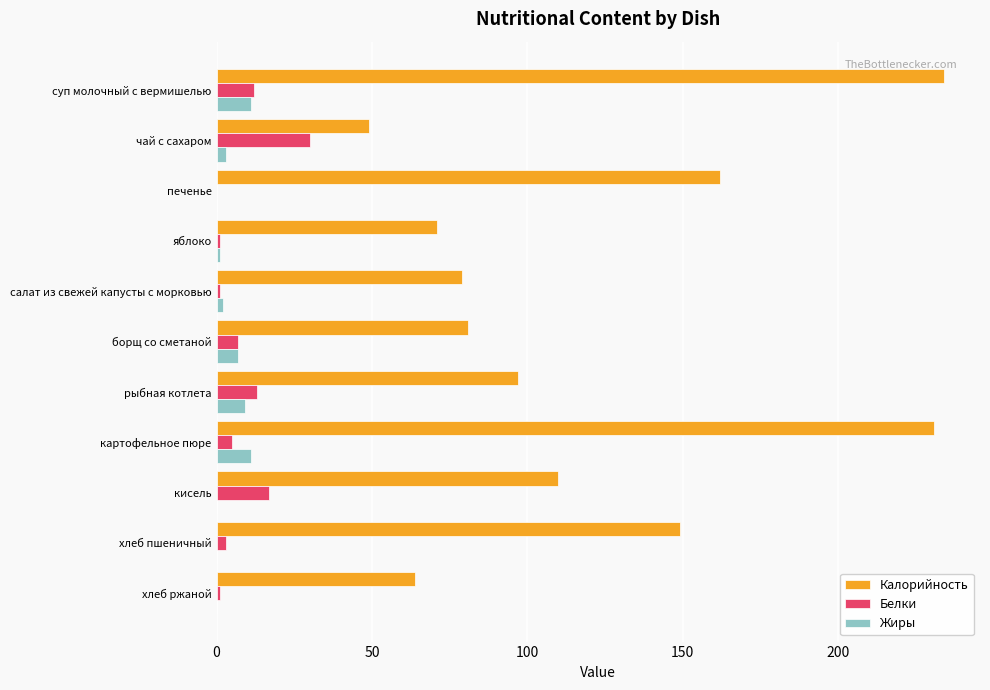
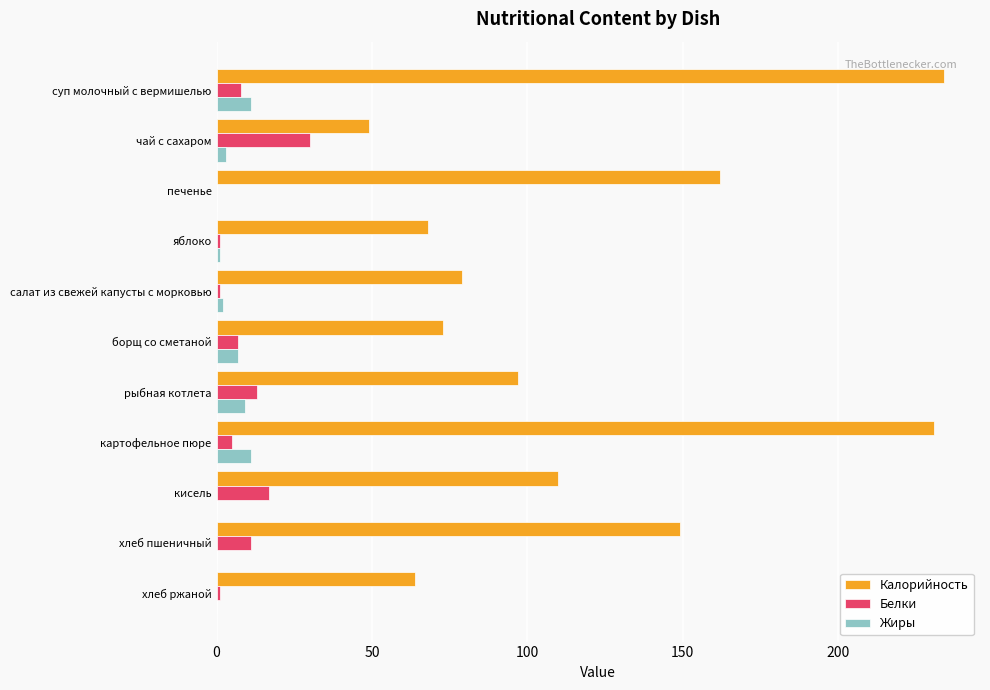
  {
    "Калорийность": {
      "суп молочный с вермишелью": 234,
      "чай с сахаром": 49,
      "печенье": 162,
-     "яблоко": 71,
+     "яблоко": 68,
      "салат из свежей капусты с морковью": 79,
-     "борщ со сметаной": 81,
+     "борщ со сметаной": 73,
      "рыбная котлета": 97,
      "картофельное пюре": 231,
      "кисель": 110,
      "хлеб пшеничный": 149,
      "хлеб ржаной": 64
    },
    "Белки": {
-     "суп молочный с вермишелью": 12,
+     "суп молочный с вермишелью": 8,
      "чай с сахаром": 30,
      "печенье": 0,
      "яблоко": 1,
      "салат из свежей капусты с морковью": 1,
      "борщ со сметаной": 7,
      "рыбная котлета": 13,
      "картофельное пюре": 5,
      "кисель": 17,
-     "хлеб пшеничный": 3,
+     "хлеб пшеничный": 11,
      "хлеб ржаной": 1
    },
    "Жиры": {
      "суп молочный с вермишелью": 11,
      "чай с сахаром": 3,
      "печенье": 0,
      "яблоко": 1,
      "салат из свежей капусты с морковью": 2,
      "борщ со сметаной": 7,
      "рыбная котлета": 9,
      "картофельное пюре": 11,
      "кисель": 0,
      "хлеб пшеничный": 0,
      "хлеб ржаной": 0
    }
  }
